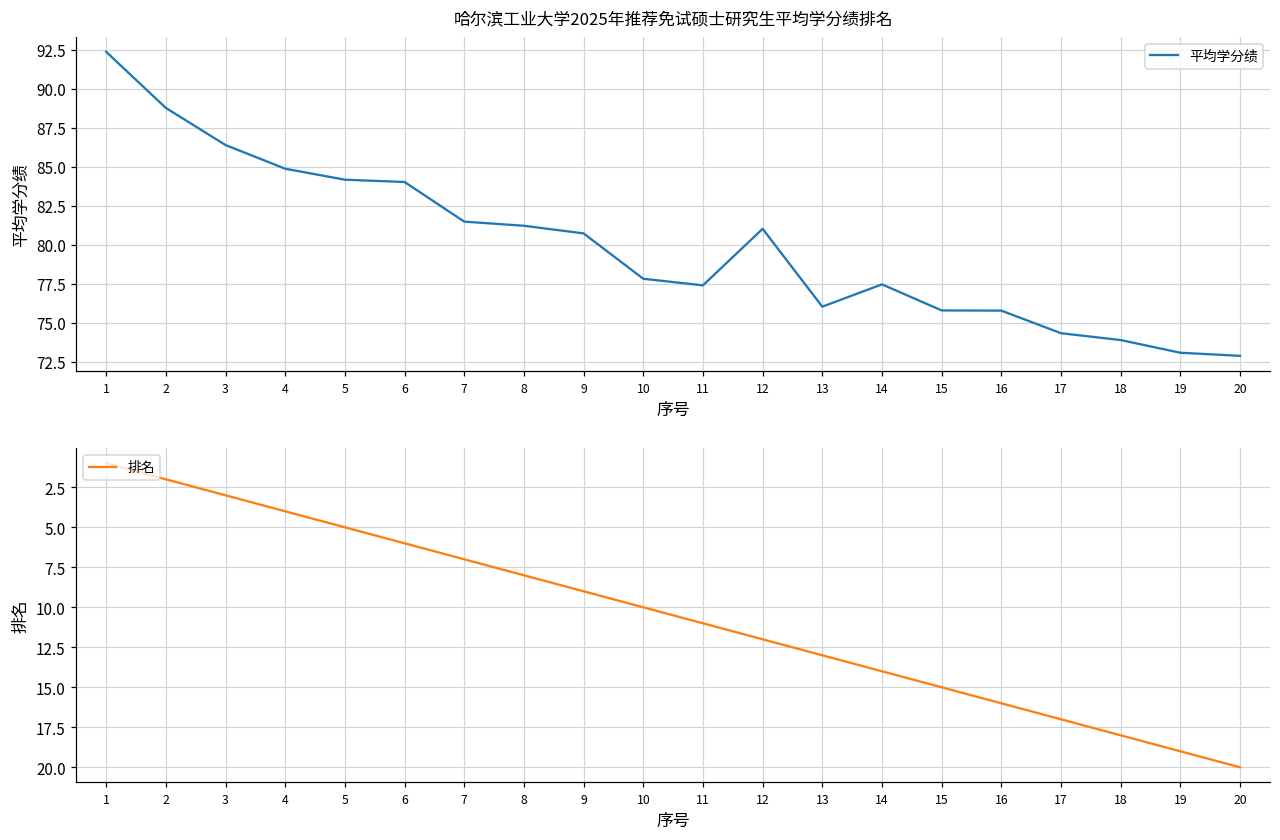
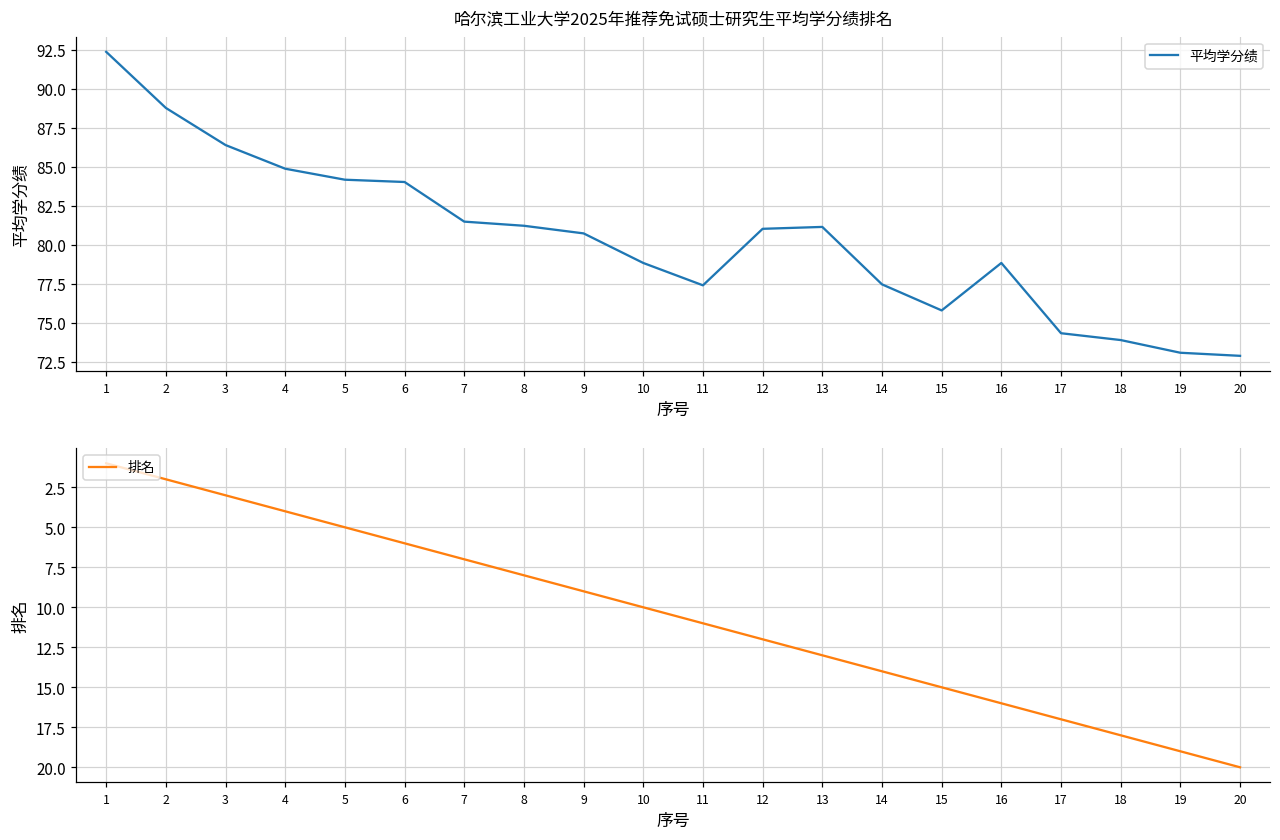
  {
    "哈尔滨工业大学2025年推荐免试硕士研究生平均学分绩排名": {
      "1": 92.4,
      "2": 88.8,
      "3": 86.4,
      "4": 84.9,
      "5": 84.2,
      "6": 84.0,
      "7": 81.5,
      "8": 81.2,
      "9": 80.7,
-     "10": 77.8,
+     "10": 78.8,
      "11": 77.4,
      "12": 81.0,
-     "13": 76.0,
+     "13": 81.1,
      "14": 77.5,
      "15": 75.8,
-     "16": 75.8,
+     "16": 78.8,
      "17": 74.3,
      "18": 73.9,
      "19": 73.1,
      "20": 72.9
    }
  }
